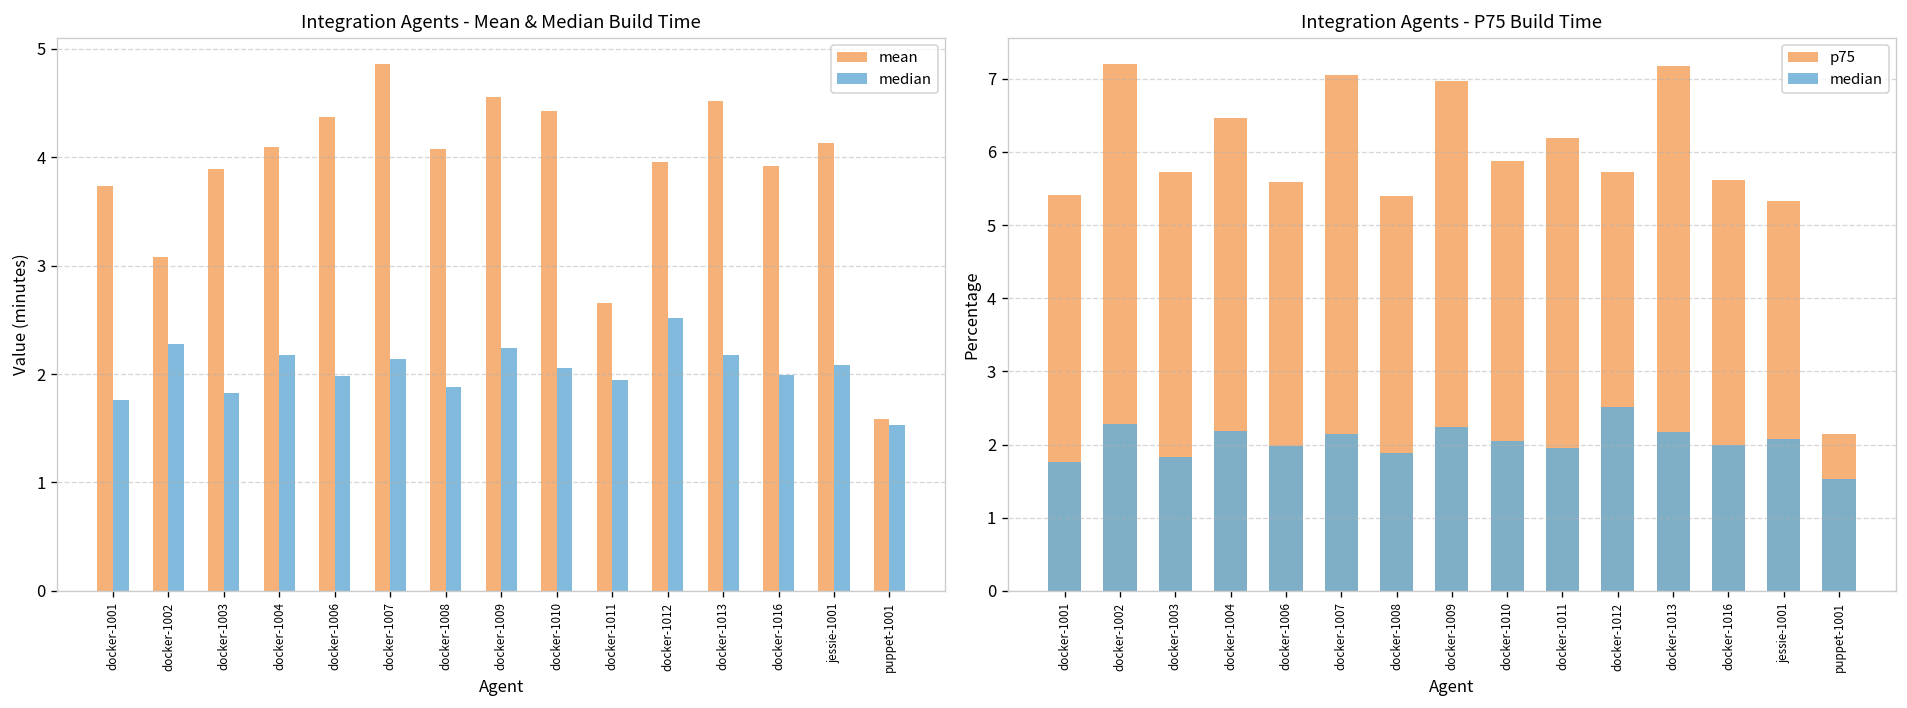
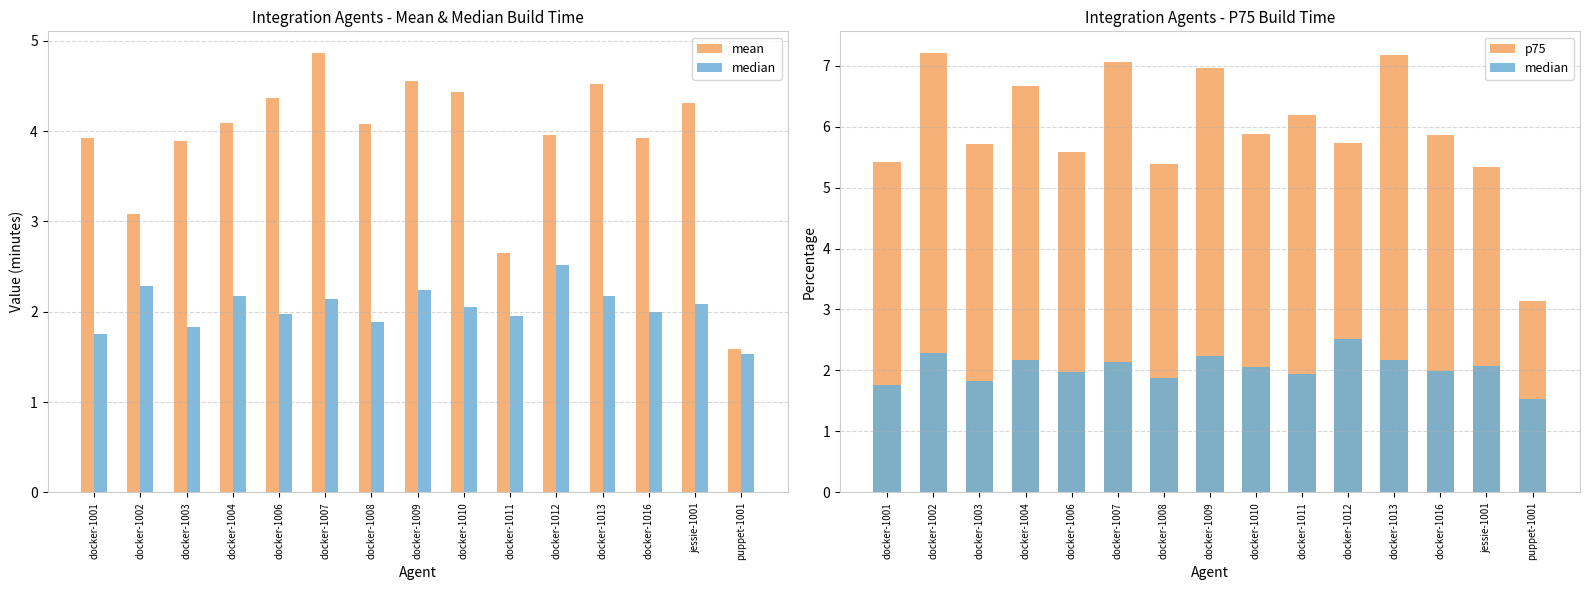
  {
    "Integration Agents - Mean & Median Build Time": {
      "mean": {
-       "docker-1001": 3.7,
+       "docker-1001": 3.9,
        "docker-1002": 3.1,
        "docker-1003": 3.9,
        "docker-1004": 4.1,
        "docker-1006": 4.4,
        "docker-1007": 4.9,
        "docker-1008": 4.1,
        "docker-1009": 4.6,
        "docker-1010": 4.4,
        "docker-1011": 2.7,
        "docker-1012": 4.0,
        "docker-1013": 4.5,
        "docker-1016": 3.9,
-       "jessie-1001": 4.1,
+       "jessie-1001": 4.3,
        "puppet-1001": 1.6
      },
      "median": {
        "docker-1001": 1.8,
        "docker-1002": 2.3,
        "docker-1003": 1.8,
        "docker-1004": 2.2,
        "docker-1006": 2.0,
        "docker-1007": 2.1,
        "docker-1008": 1.9,
        "docker-1009": 2.2,
        "docker-1010": 2.1,
        "docker-1011": 1.9,
        "docker-1012": 2.5,
        "docker-1013": 2.2,
        "docker-1016": 2.0,
        "jessie-1001": 2.1,
        "puppet-1001": 1.5
      }
    },
    "Integration Agents - P75 Build Time": {
      "p75": {
        "docker-1001": 5.4,
        "docker-1002": 7.2,
        "docker-1003": 5.7,
-       "docker-1004": 6.5,
+       "docker-1004": 6.7,
        "docker-1006": 5.6,
        "docker-1007": 7.1,
        "docker-1008": 5.4,
        "docker-1009": 7.0,
        "docker-1010": 5.9,
        "docker-1011": 6.2,
        "docker-1012": 5.7,
        "docker-1013": 7.2,
-       "docker-1016": 5.6,
+       "docker-1016": 5.9,
        "jessie-1001": 5.3,
-       "puppet-1001": 2.1
+       "puppet-1001": 3.1
      }
    }
  }
